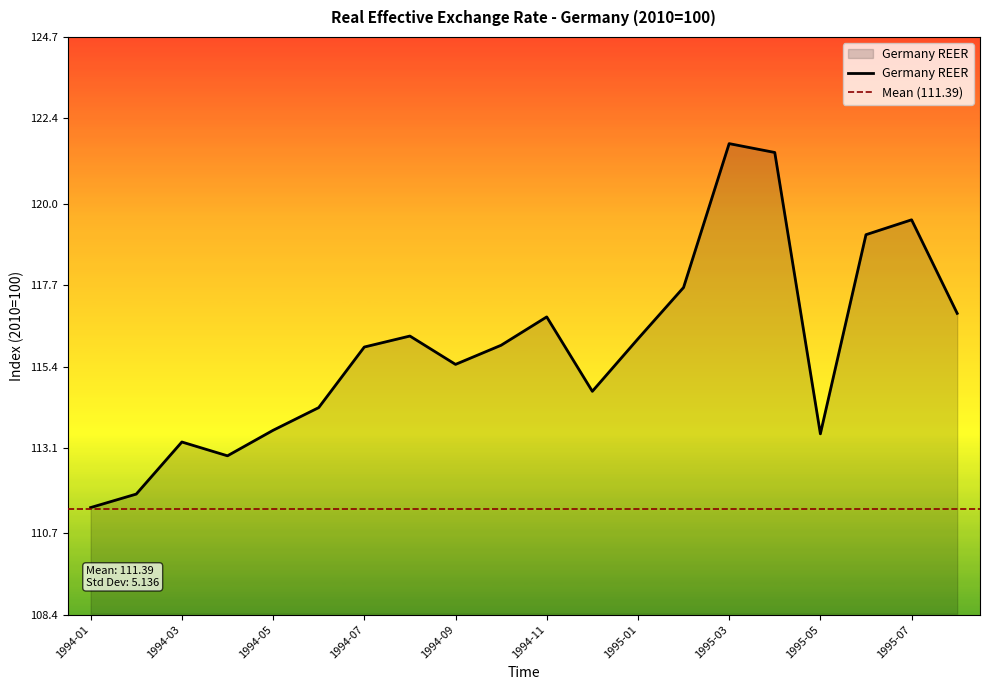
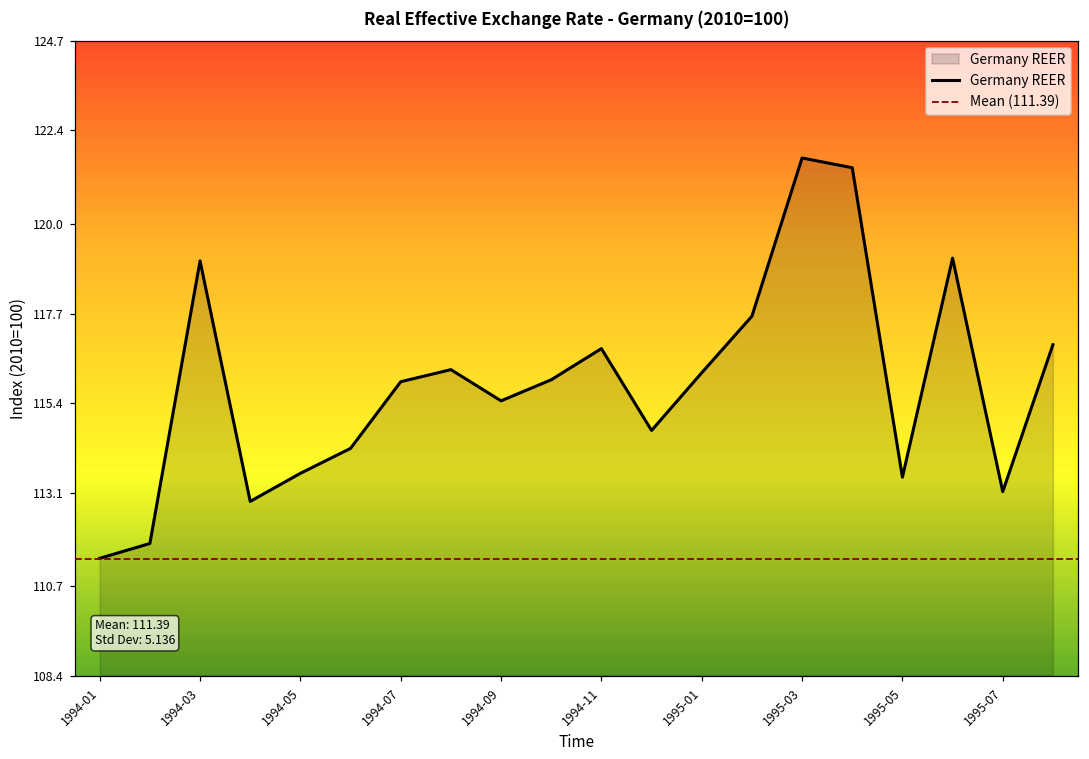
  {
    "1994-01": 111.4,
-   "1994-03": 113.3,
+   "1994-03": 119.1,
    "1994-05": 113.6,
    "1994-07": 116.0,
    "1994-09": 115.5,
    "1994-11": 116.8,
    "1995-01": 116.2,
    "1995-03": 121.7,
    "1995-05": 113.5,
-   "1995-07": 119.5
+   "1995-07": 113.1
  }
